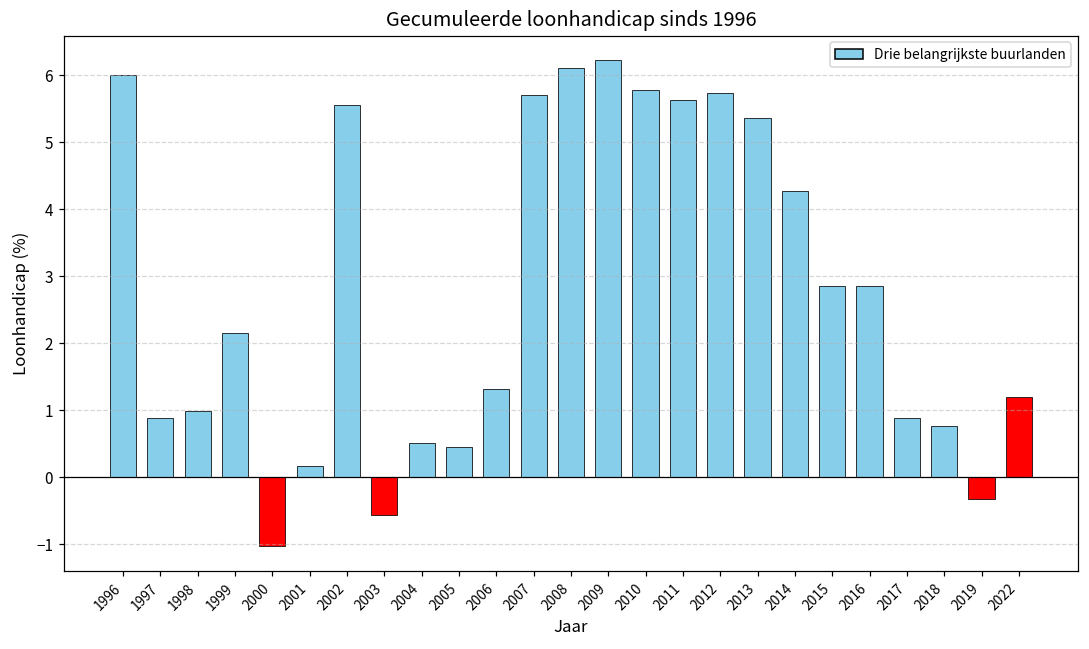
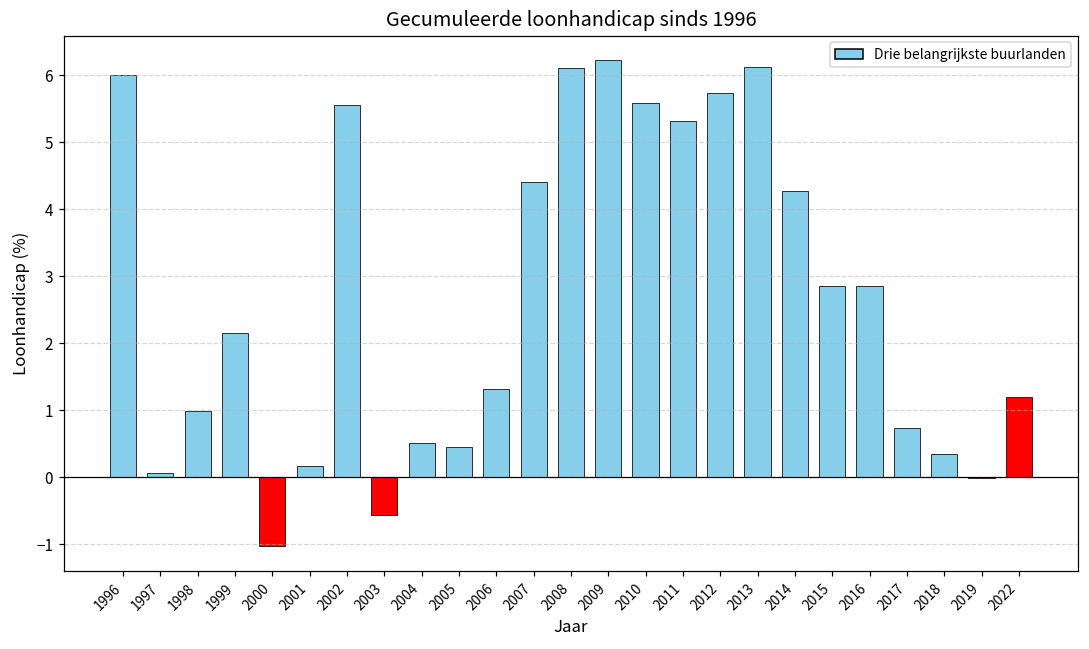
  {
    "1996": 6.0,
-   "1997": 0.9,
+   "1997": 0.1,
    "1998": 1.0,
    "1999": 2.1,
    "2000": -1.0,
    "2001": 0.2,
    "2002": 5.6,
    "2003": -0.6,
    "2004": 0.5,
    "2005": 0.5,
    "2006": 1.3,
-   "2007": 5.7,
+   "2007": 4.4,
    "2008": 6.1,
    "2009": 6.2,
-   "2010": 5.8,
-   "2011": 5.6,
+   "2010": 5.6,
+   "2011": 5.3,
    "2012": 5.7,
-   "2013": 5.4,
+   "2013": 6.1,
    "2014": 4.3,
    "2015": 2.8,
    "2016": 2.9,
-   "2017": 0.9,
-   "2018": 0.8,
-   "2019": -0.3,
+   "2017": 0.7,
+   "2018": 0.3,
+   "2019": 0.0,
    "2022": 1.2
  }
